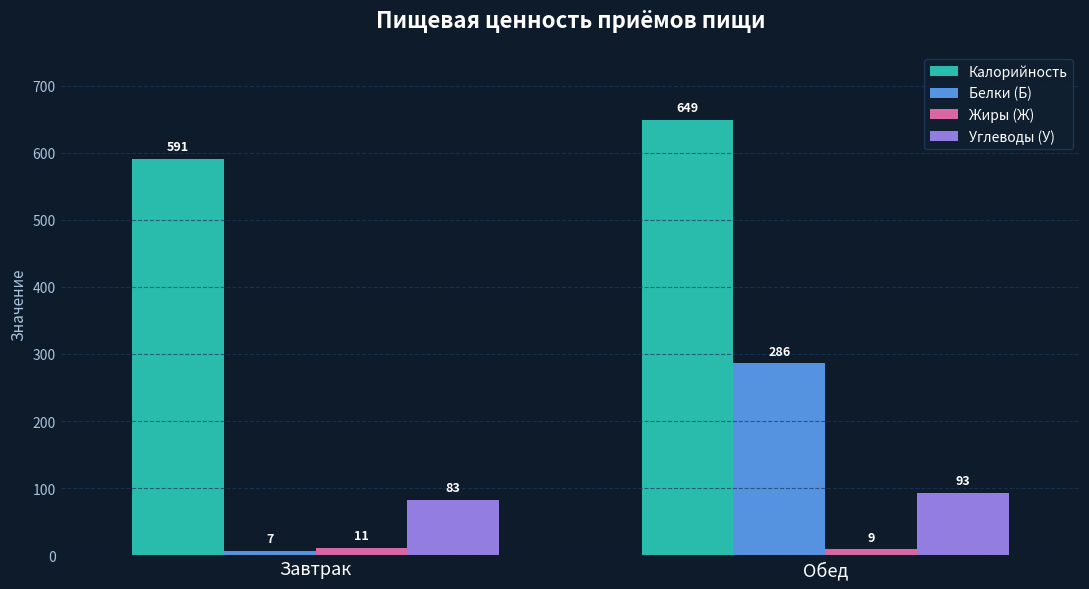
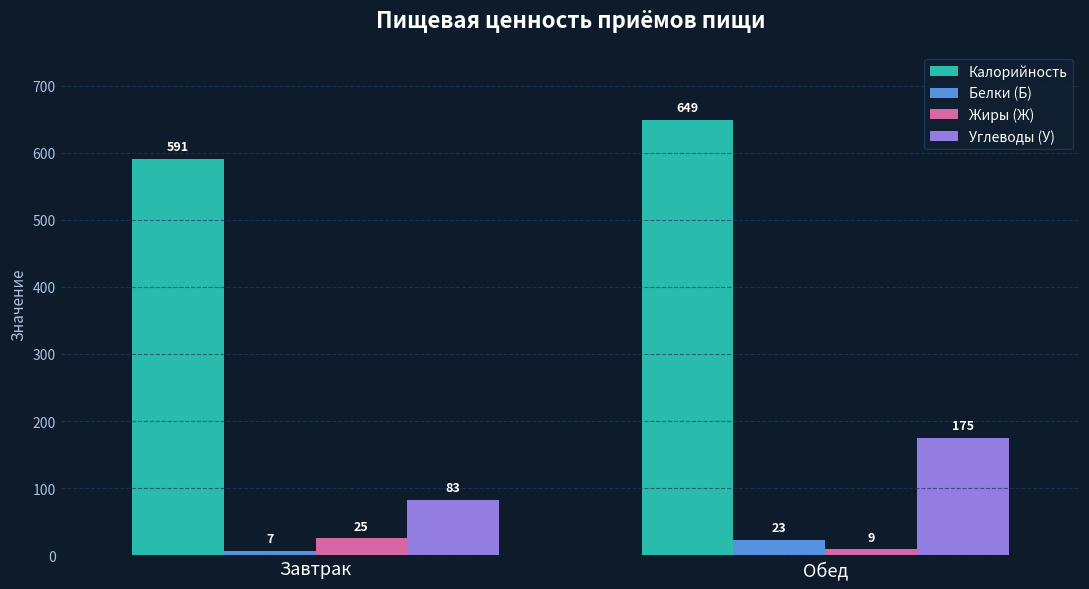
  {
    "Калорийность": {
      "Завтрак": 591,
      "Обед": 649
    },
    "Белки (Б)": {
      "Завтрак": 7,
-     "Обед": 286
+     "Обед": 23
    },
    "Жиры (Ж)": {
-     "Завтрак": 11,
+     "Завтрак": 25,
      "Обед": 9
    },
    "Углеводы (У)": {
      "Завтрак": 83,
-     "Обед": 93
+     "Обед": 175
    }
  }
